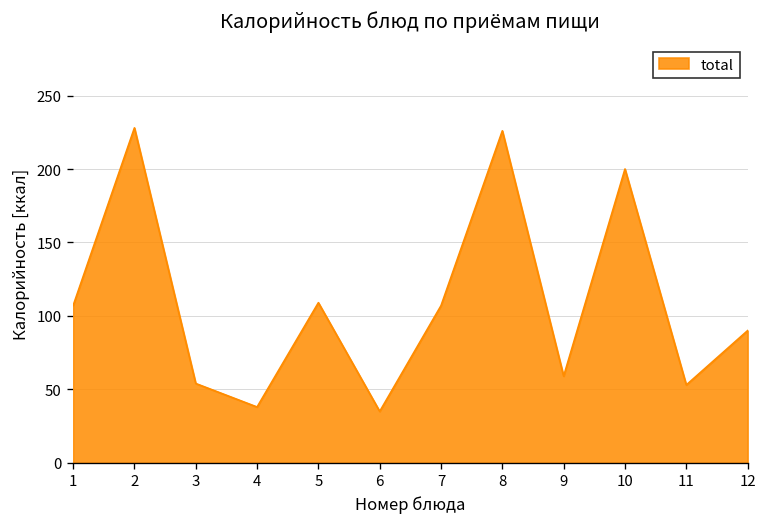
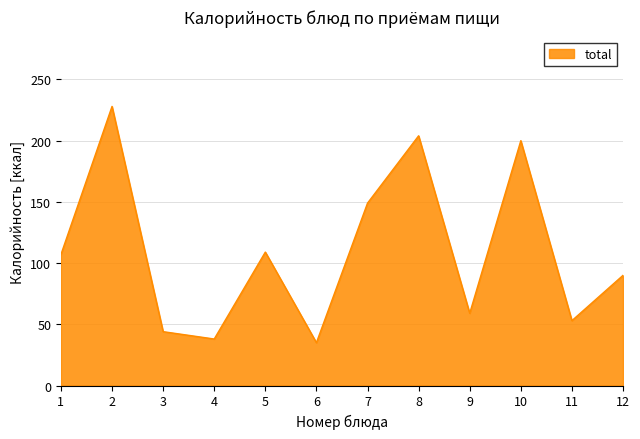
  {
    "1": 107,
    "2": 228,
-   "3": 54,
+   "3": 44,
    "4": 38,
    "5": 109,
    "6": 35,
-   "7": 107,
-   "8": 226,
+   "7": 149,
+   "8": 204,
    "9": 59,
    "10": 200,
    "11": 53,
    "12": 90
  }
